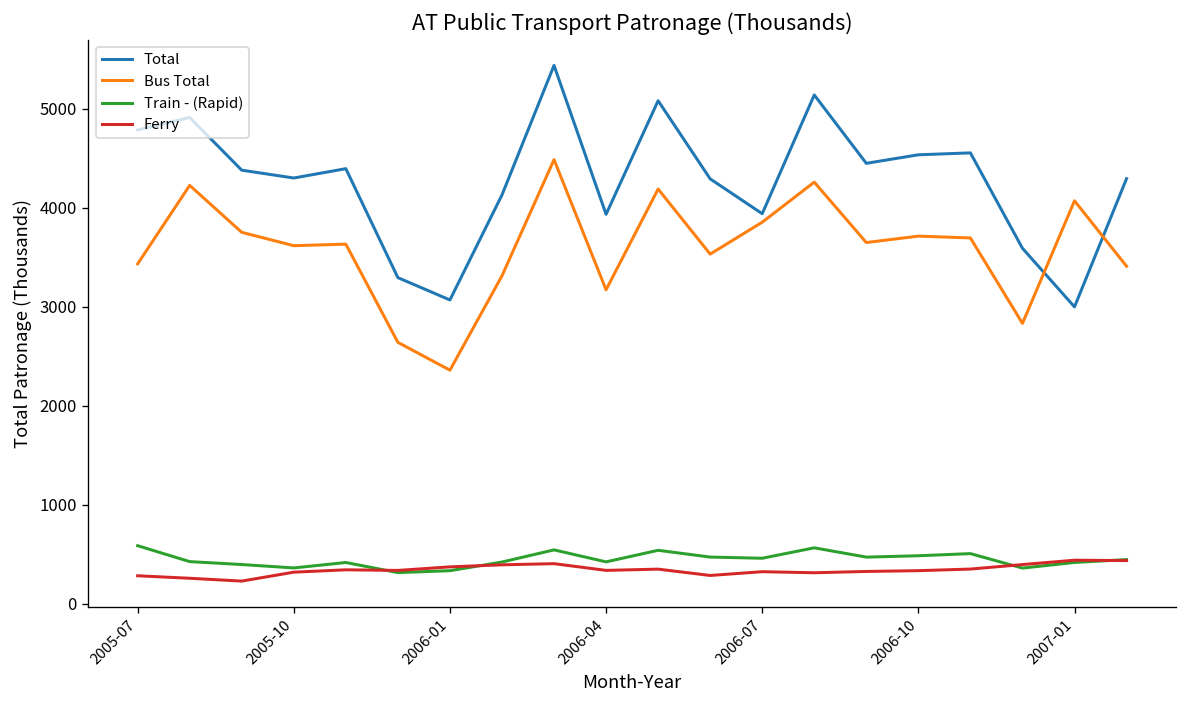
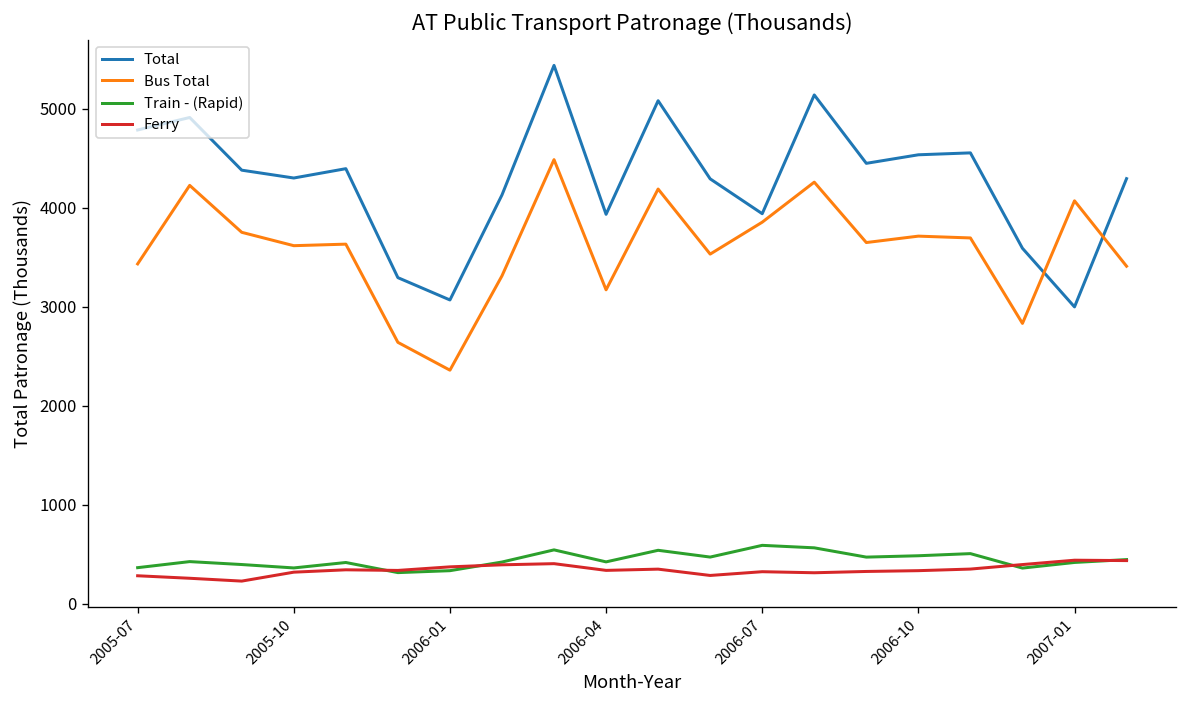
  {
    "Total": {
      "2005-10": 4300,
      "2006-01": 3100,
      "2006-04": 3900,
      "2006-07": 3900,
      "2006-10": 4500,
      "2007-01": 3000
    },
    "Bus Total": {
      "2005-07": 3400,
      "2005-10": 3600,
      "2006-01": 2400,
      "2006-04": 3200,
      "2006-07": 3900,
      "2006-10": 3700,
      "2007-01": 4100
    },
    "Train - (Rapid)": {
-     "2005-07": 600,
+     "2005-07": 400,
      "2005-10": 400,
      "2006-01": 300,
      "2006-04": 400,
-     "2006-07": 500,
+     "2006-07": 600,
      "2006-10": 500
    },
    "Ferry": {
      "2005-07": 300,
      "2005-10": 300,
      "2006-01": 400,
      "2006-04": 300,
      "2006-07": 300,
      "2006-10": 300
    }
  }
